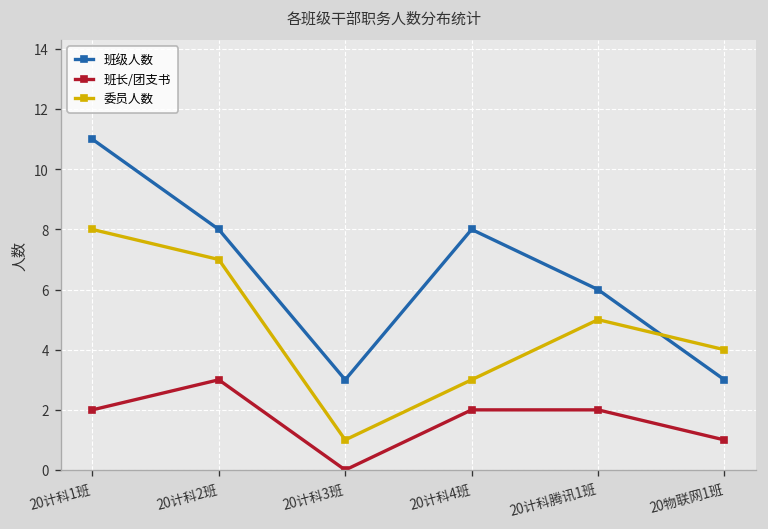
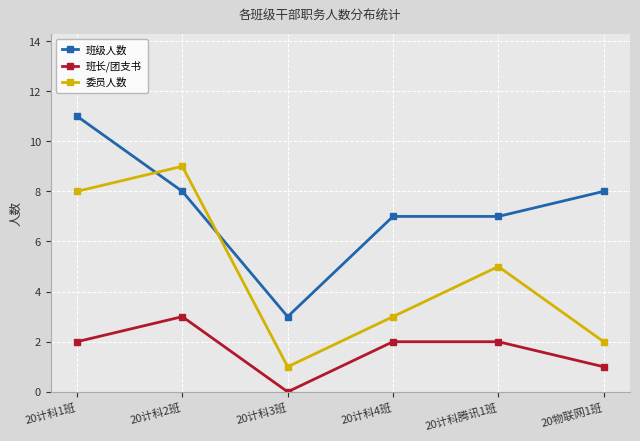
  {
    "班级人数": {
      "20计科1班": 11,
      "20计科2班": 8,
      "20计科3班": 3,
-     "20计科4班": 8,
-     "20计科腾讯1班": 6,
-     "20物联网1班": 3
+     "20计科4班": 7,
+     "20计科腾讯1班": 7,
+     "20物联网1班": 8
    },
    "班长/团支书": {
      "20计科1班": 2,
      "20计科2班": 3,
      "20计科3班": 0,
      "20计科4班": 2,
      "20计科腾讯1班": 2,
      "20物联网1班": 1
    },
    "委员人数": {
      "20计科1班": 8,
-     "20计科2班": 7,
+     "20计科2班": 9,
      "20计科3班": 1,
      "20计科4班": 3,
      "20计科腾讯1班": 5,
-     "20物联网1班": 4
+     "20物联网1班": 2
    }
  }
